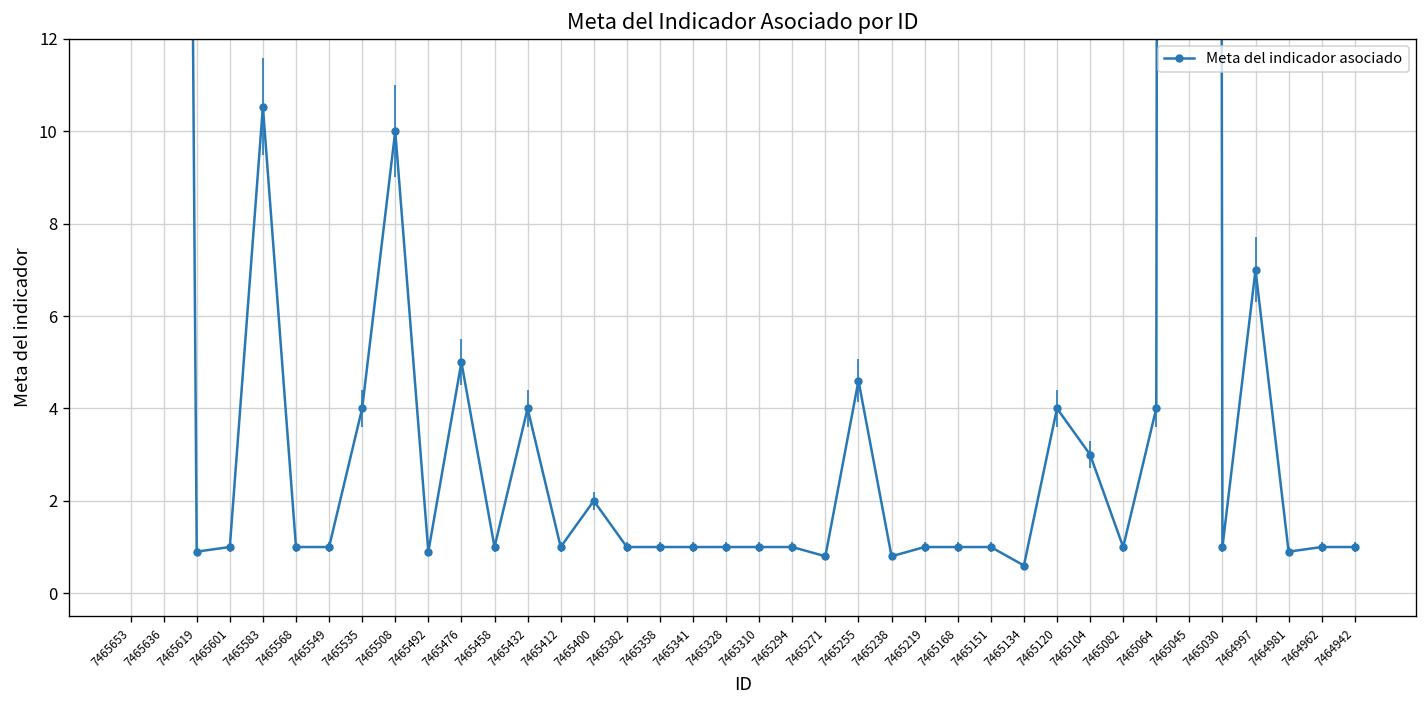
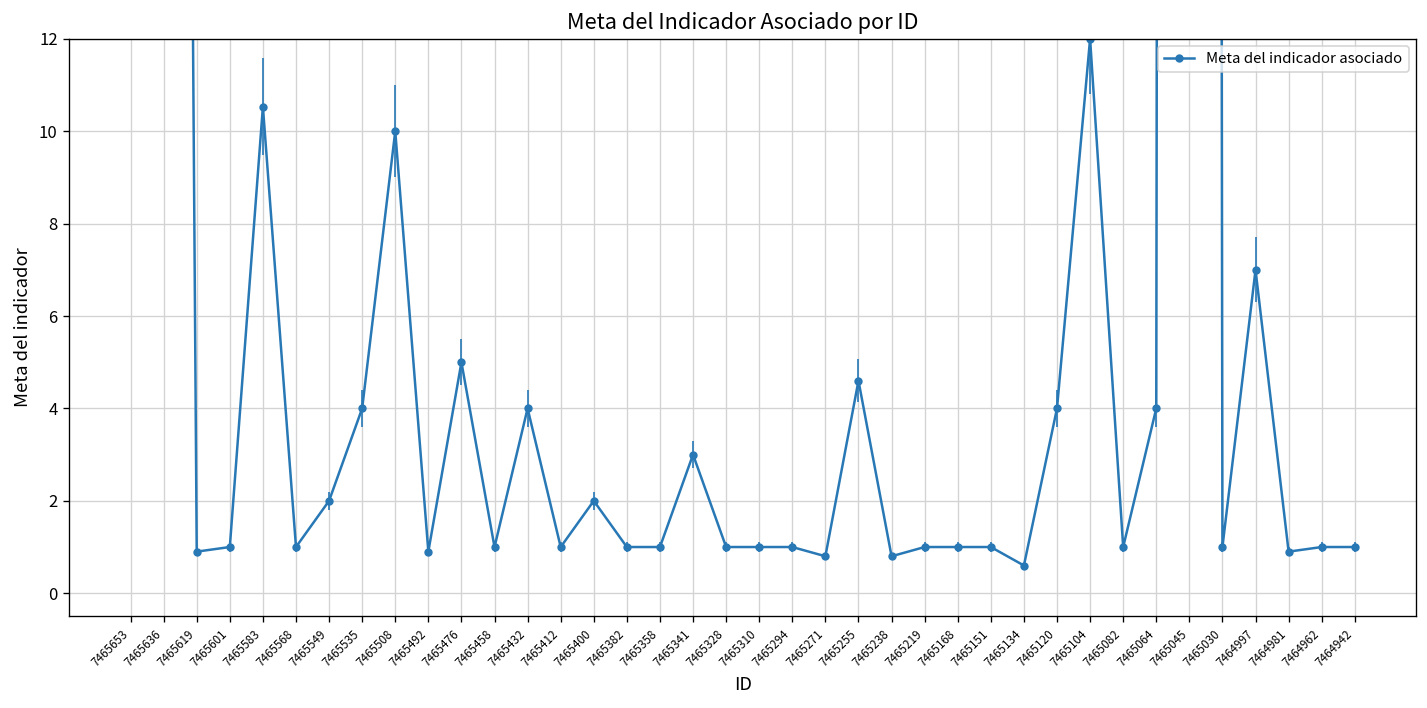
  {
    "7465619": 0.9,
    "7465601": 1,
    "7465583": 10.5,
    "7465568": 1,
-   "7465549": 1,
+   "7465549": 2,
    "7465535": 4,
    "7465508": 10,
    "7465492": 0.9,
    "7465476": 5,
    "7465458": 1,
    "7465432": 4,
    "7465412": 1,
    "7465400": 2,
    "7465382": 1,
    "7465358": 1,
-   "7465341": 1,
+   "7465341": 3,
    "7465328": 1,
    "7465310": 1,
    "7465294": 1,
    "7465271": 0.8,
    "7465255": 4.6,
    "7465238": 0.8,
    "7465219": 1,
    "7465168": 1,
    "7465151": 1,
    "7465134": 0.6,
    "7465120": 4,
-   "7465104": 3,
+   "7465104": 12,
    "7465082": 1,
    "7465064": 4,
    "7465030": 1,
    "7464997": 7,
    "7464981": 0.9,
    "7464962": 1,
    "7464942": 1
  }
